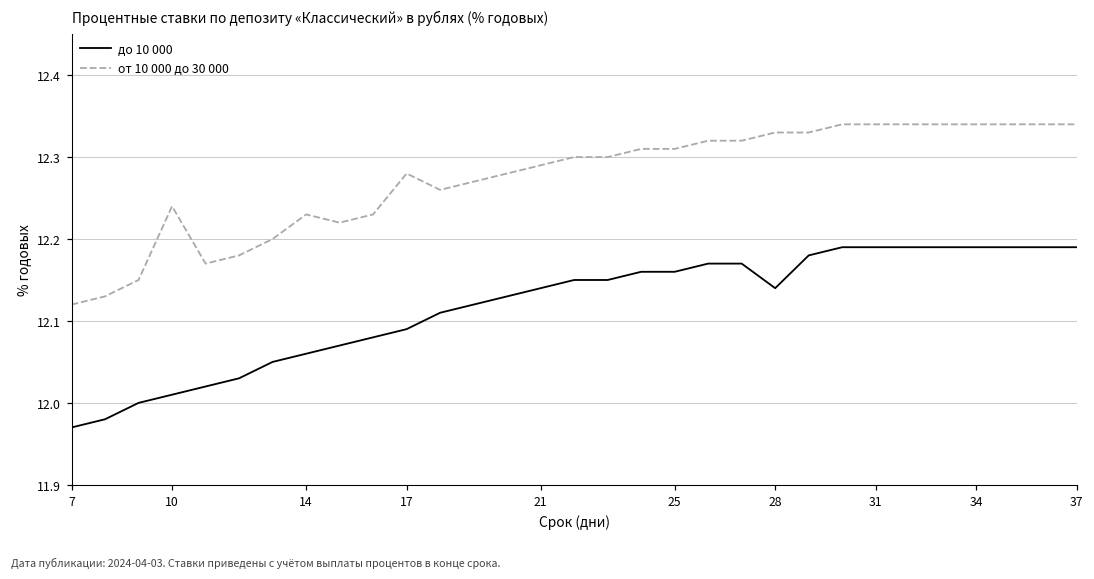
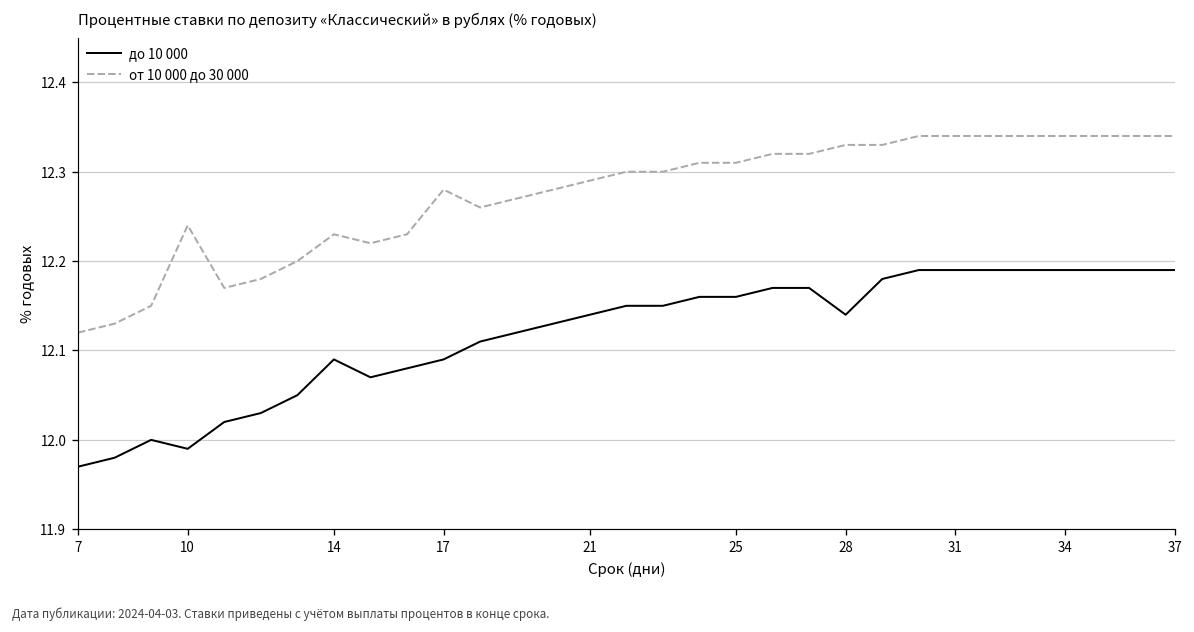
  {
    "до 10 000": {
      "7": 11.97,
-     "10": 12.01,
-     "14": 12.06,
+     "10": 11.99,
+     "14": 12.09,
      "17": 12.09,
      "21": 12.14,
      "25": 12.16,
      "28": 12.14,
      "31": 12.19,
      "34": 12.19,
      "37": 12.19
    },
    "от 10 000 до 30 000": {
      "7": 12.12,
      "10": 12.24,
      "14": 12.23,
      "17": 12.28,
      "21": 12.29,
      "25": 12.31,
      "28": 12.33,
      "31": 12.34,
      "34": 12.34,
      "37": 12.34
    }
  }
